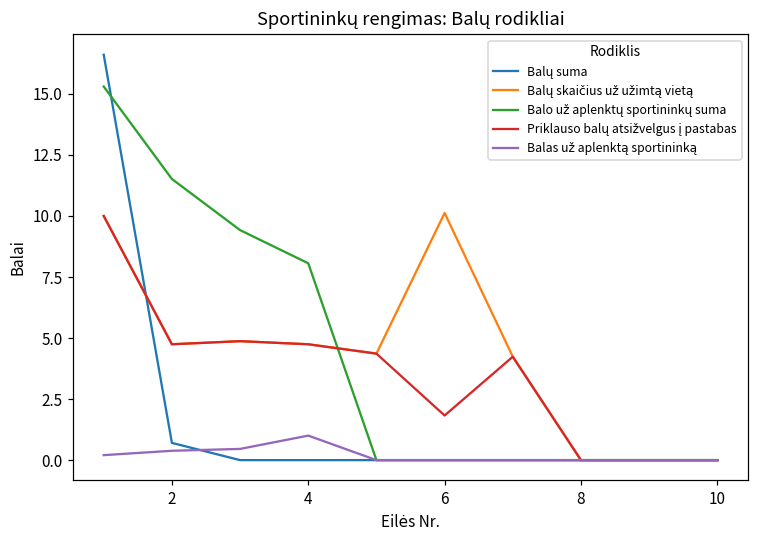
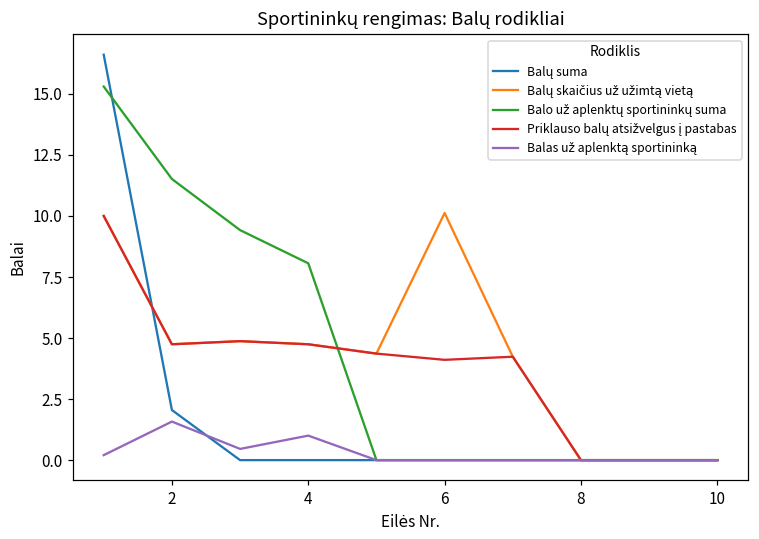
  {
    "Balų suma": {
-     "2": 0.7,
+     "2": 2.1,
      "4": 0.0
    },
    "Balų skaičius už užimtą vietą": {
      "6": 10.1
    },
    "Balo už aplenktų sportininkų suma": {
      "2": 11.5,
      "4": 8.1
    },
    "Priklauso balų atsižvelgus į pastabas": {
-     "6": 1.8
+     "6": 4.1
    },
    "Balas už aplenktą sportininką": {
-     "2": 0.4,
+     "2": 1.6,
      "4": 1.0
    }
  }
